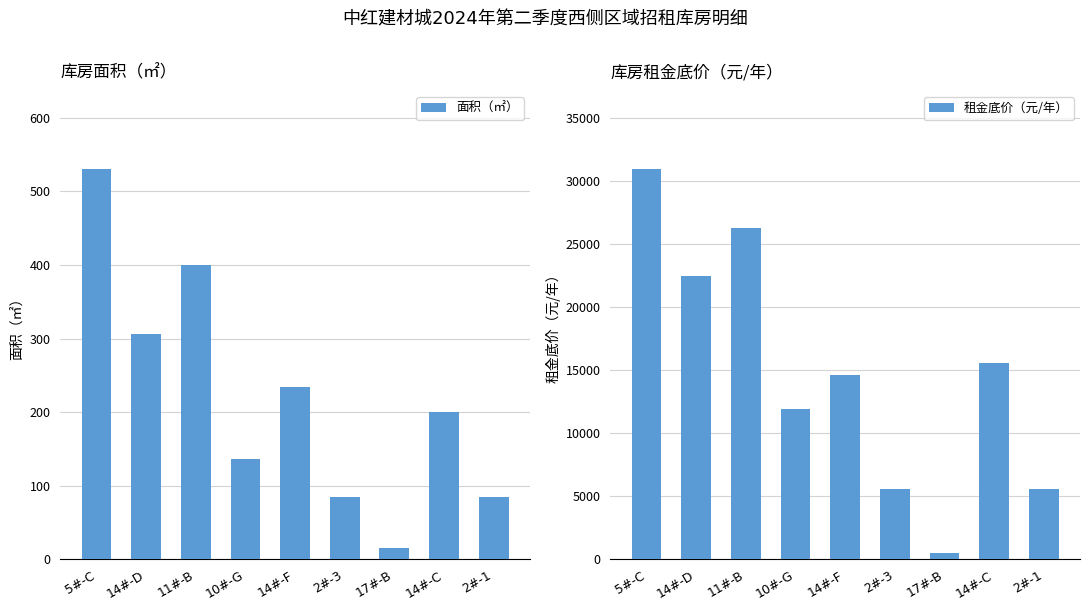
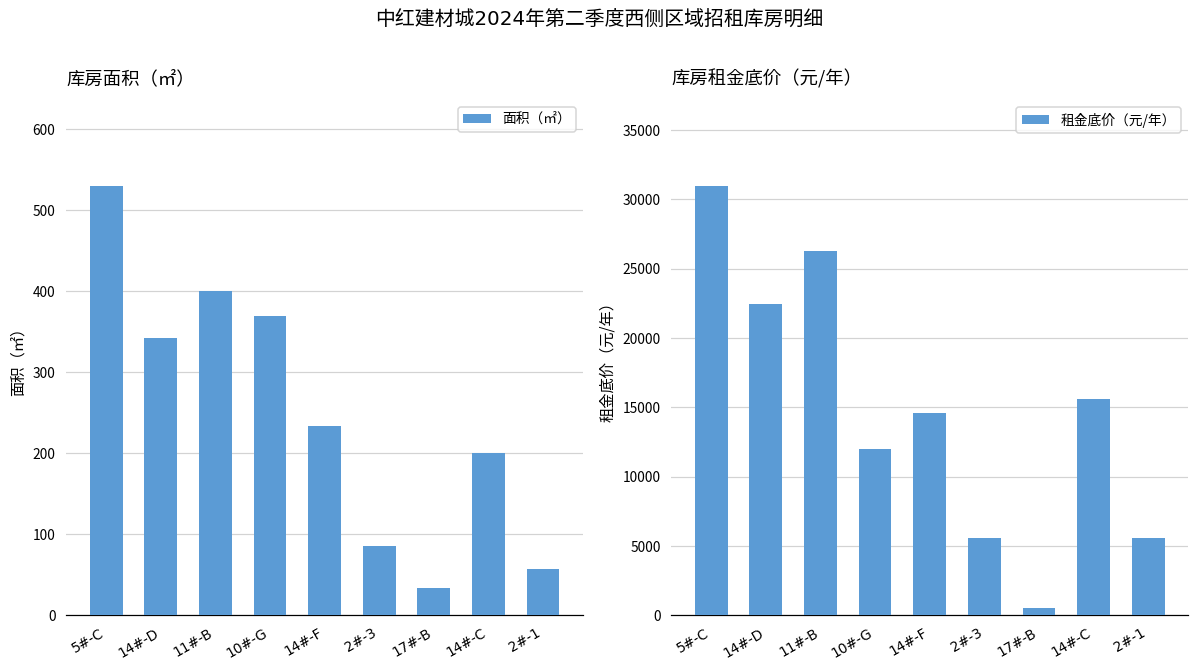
  {
    "库房面积（㎡）": {
      "5#-C": 530,
-     "14#-D": 310,
+     "14#-D": 340,
      "11#-B": 400,
-     "10#-G": 140,
+     "10#-G": 370,
      "14#-F": 230,
      "2#-3": 90,
-     "17#-B": 20,
+     "17#-B": 30,
      "14#-C": 200,
-     "2#-1": 90
+     "2#-1": 60
    },
    "库房租金底价（元/年）": {
      "5#-C": 31000,
      "14#-D": 22500,
      "11#-B": 26300,
      "10#-G": 12000,
      "14#-F": 14600,
      "2#-3": 5600,
      "17#-B": 500,
      "14#-C": 15600,
      "2#-1": 5600
    }
  }
